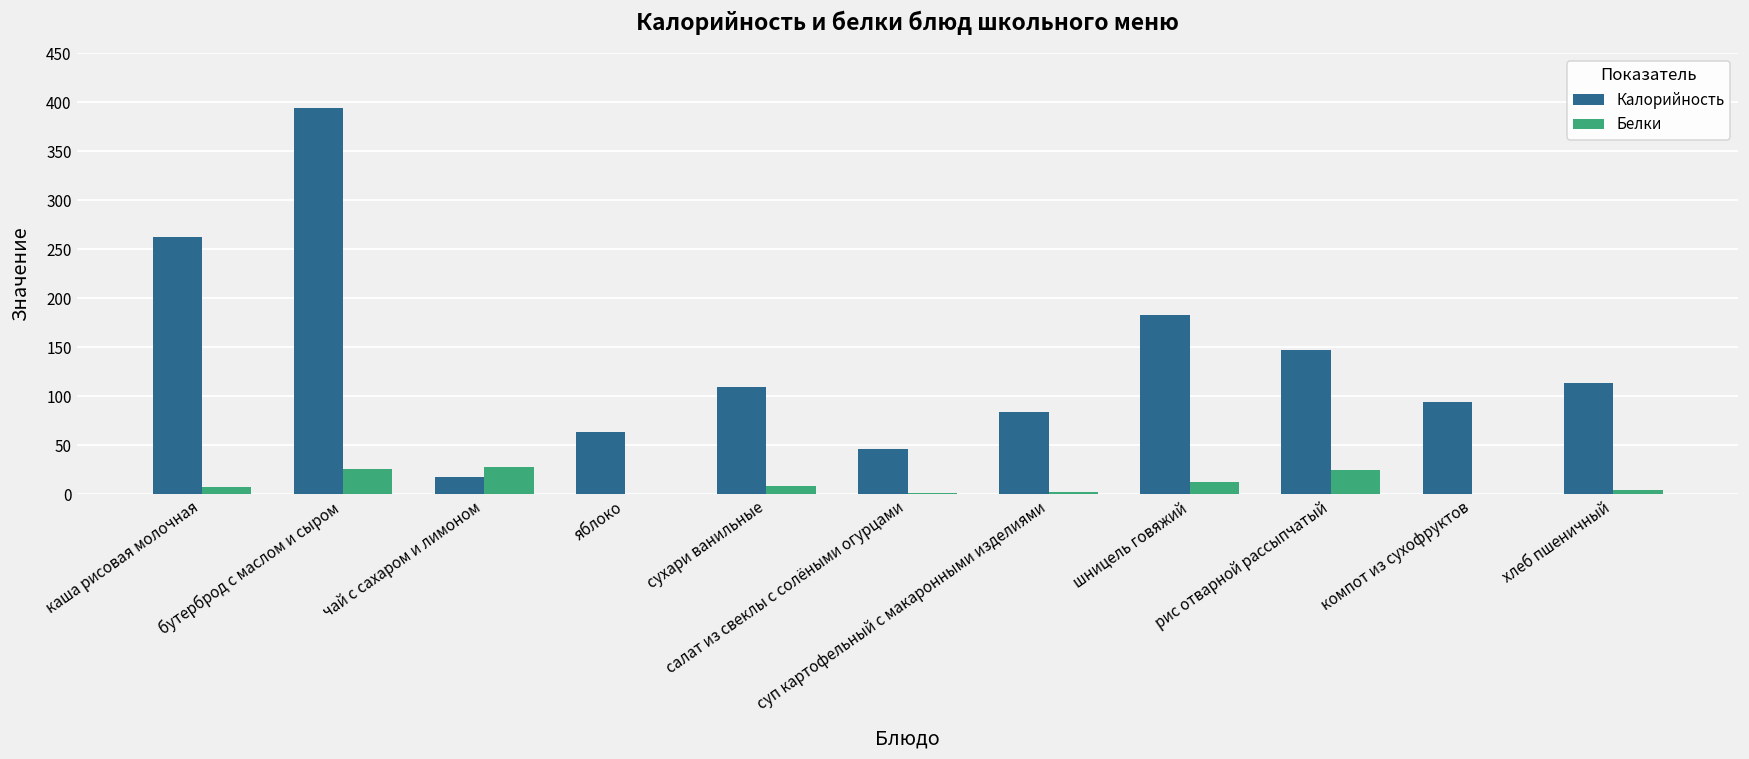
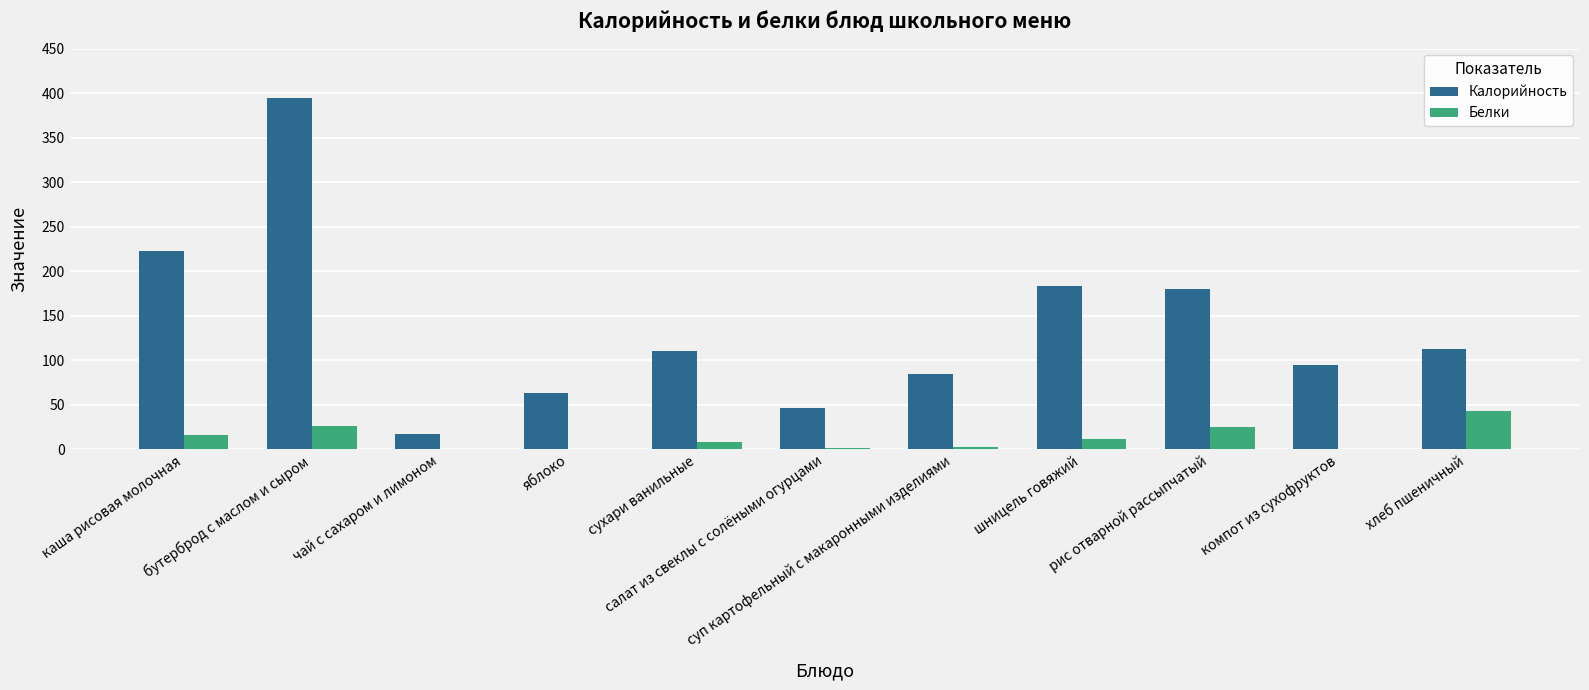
  {
    "Калорийность": {
-     "каша рисовая молочная": 260,
+     "каша рисовая молочная": 220,
      "бутерброд с маслом и сыром": 390,
      "чай с сахаром и лимоном": 20,
      "яблоко": 60,
      "сухари ванильные": 110,
      "салат из свеклы с солёными огурцами": 50,
      "суп картофельный с макаронными изделиями": 80,
      "шницель говяжий": 180,
-     "рис отварной рассыпчатый": 150,
+     "рис отварной рассыпчатый": 180,
      "компот из сухофруктов": 90,
      "хлеб пшеничный": 110
    },
    "Белки": {
-     "каша рисовая молочная": 10,
+     "каша рисовая молочная": 20,
      "бутерброд с маслом и сыром": 30,
-     "чай с сахаром и лимоном": 30,
+     "чай с сахаром и лимоном": 0,
      "яблоко": 0,
      "сухари ванильные": 10,
      "шницель говяжий": 10,
      "рис отварной рассыпчатый": 20,
      "компот из сухофруктов": 0,
-     "хлеб пшеничный": 0
+     "хлеб пшеничный": 40
    }
  }
